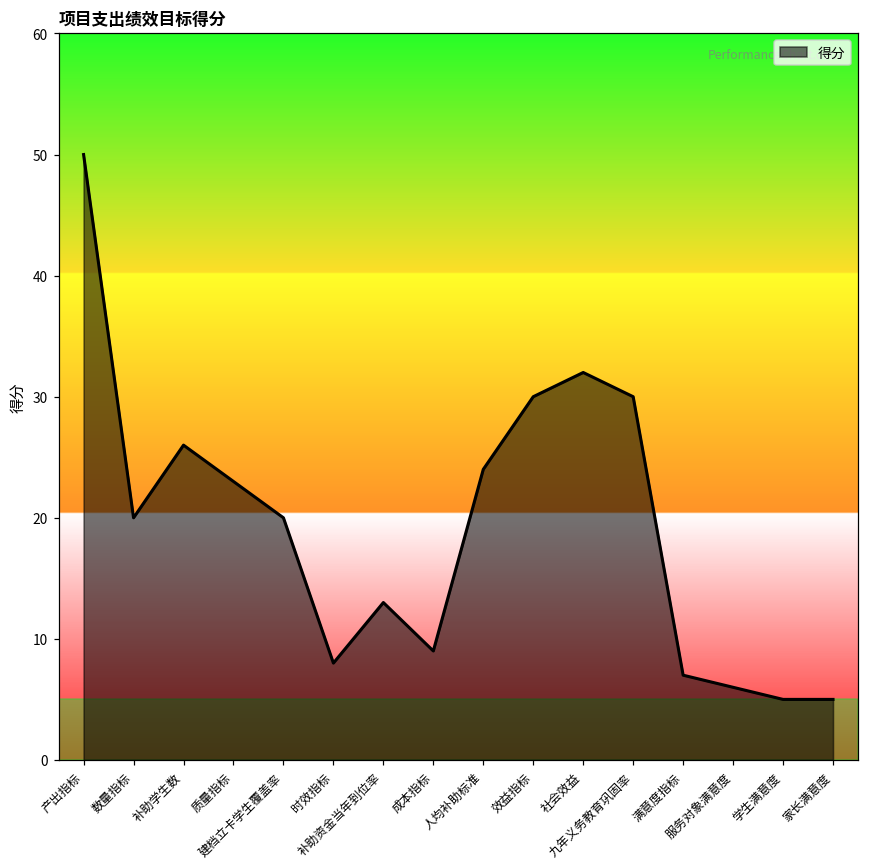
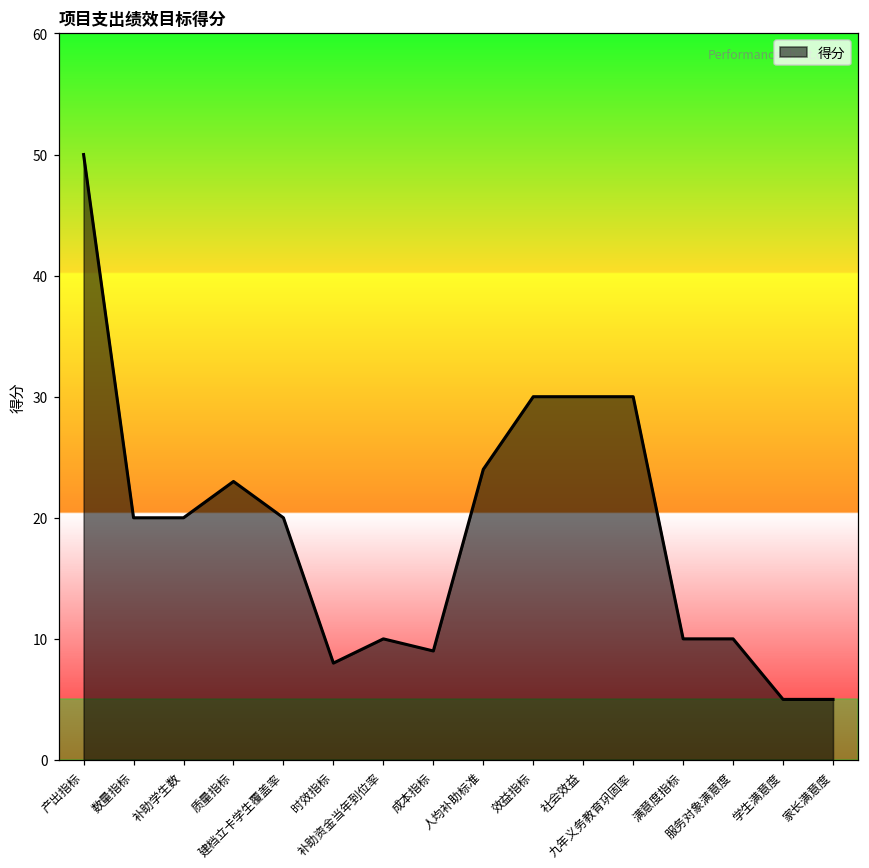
  {
    "产出指标": 50,
    "数量指标": 20,
-   "补助学生数": 26,
+   "补助学生数": 20,
    "质量指标": 23,
    "建档立卡学生覆盖率": 20,
    "时效指标": 8,
-   "补助资金当年到位率": 13,
+   "补助资金当年到位率": 10,
    "成本指标": 9,
    "人均补助标准": 24,
    "效益指标": 30,
-   "社会效益": 32,
+   "社会效益": 30,
    "九年义务教育巩固率": 30,
-   "满意度指标": 7,
-   "服务对象满意度": 6
+   "满意度指标": 10,
+   "服务对象满意度": 10
  }
